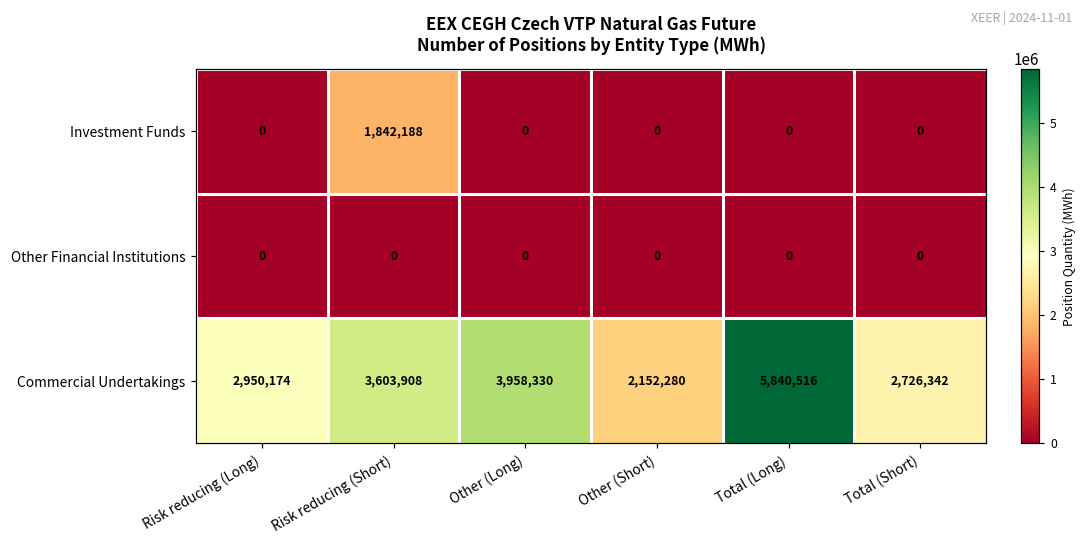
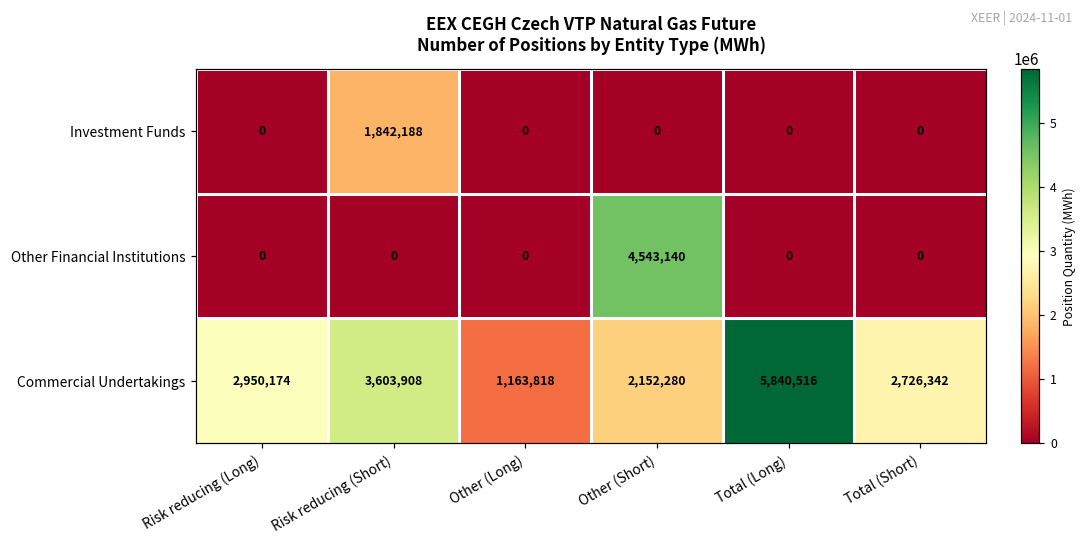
  {
    "Investment Funds": {
      "Risk reducing (Long)": "0",
      "Risk reducing (Short)": "1,842,188",
      "Other (Long)": "0",
      "Other (Short)": "0",
      "Total (Long)": "0",
      "Total (Short)": "0"
    },
    "Other Financial Institutions": {
      "Risk reducing (Long)": "0",
      "Risk reducing (Short)": "0",
      "Other (Long)": "0",
-     "Other (Short)": "0",
+     "Other (Short)": "4,543,140",
      "Total (Long)": "0",
      "Total (Short)": "0"
    },
    "Commercial Undertakings": {
      "Risk reducing (Long)": "2,950,174",
      "Risk reducing (Short)": "3,603,908",
-     "Other (Long)": "3,958,330",
+     "Other (Long)": "1,163,818",
      "Other (Short)": "2,152,280",
      "Total (Long)": "5,840,516",
      "Total (Short)": "2,726,342"
    }
  }
